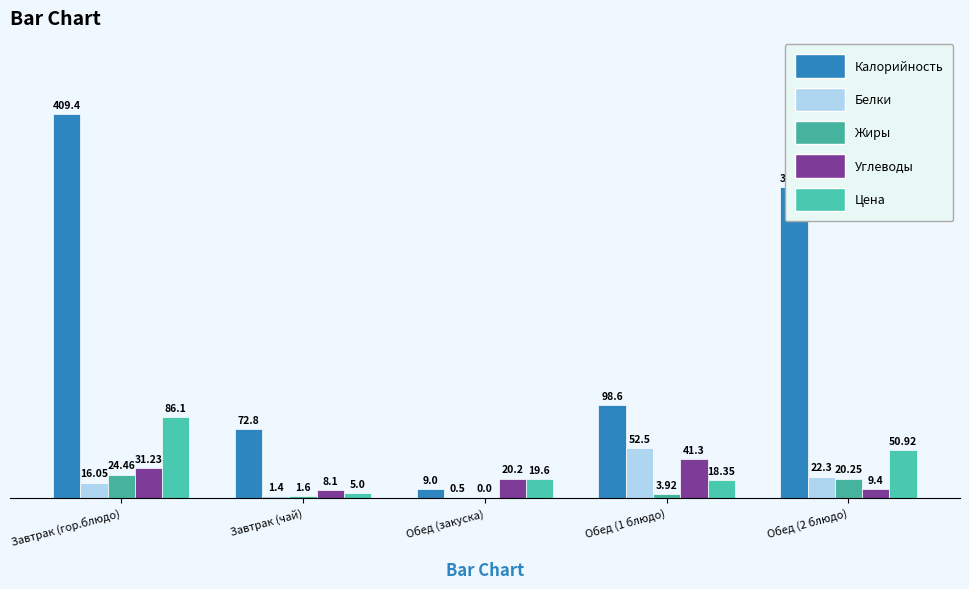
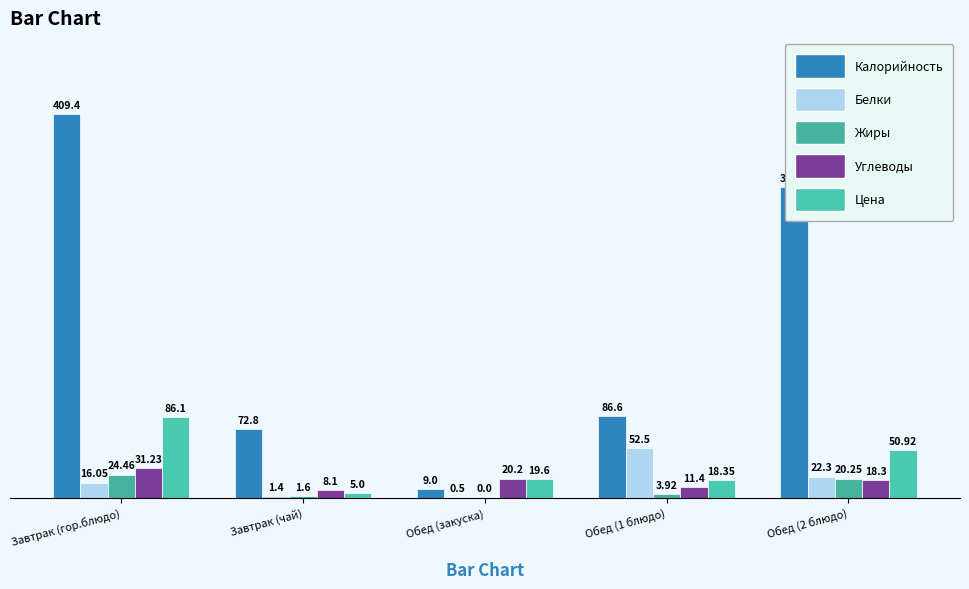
  {
    "Калорийность": {
      "Завтрак (гор.блюдо)": 409.4,
      "Завтрак (чай)": 72.8,
      "Обед (закуска)": 9.0,
-     "Обед (1 блюдо)": 98.6
+     "Обед (1 блюдо)": 86.6
    },
    "Белки": {
      "Завтрак (гор.блюдо)": 16.05,
      "Завтрак (чай)": 1.4,
      "Обед (закуска)": 0.5,
      "Обед (1 блюдо)": 52.5,
      "Обед (2 блюдо)": 22.3
    },
    "Углеводы": {
      "Завтрак (гор.блюдо)": 31.23,
      "Завтрак (чай)": 8.1,
      "Обед (закуска)": 20.2,
-     "Обед (1 блюдо)": 41.3,
-     "Обед (2 блюдо)": 9.4
+     "Обед (1 блюдо)": 11.4,
+     "Обед (2 блюдо)": 18.3
    }
  }
